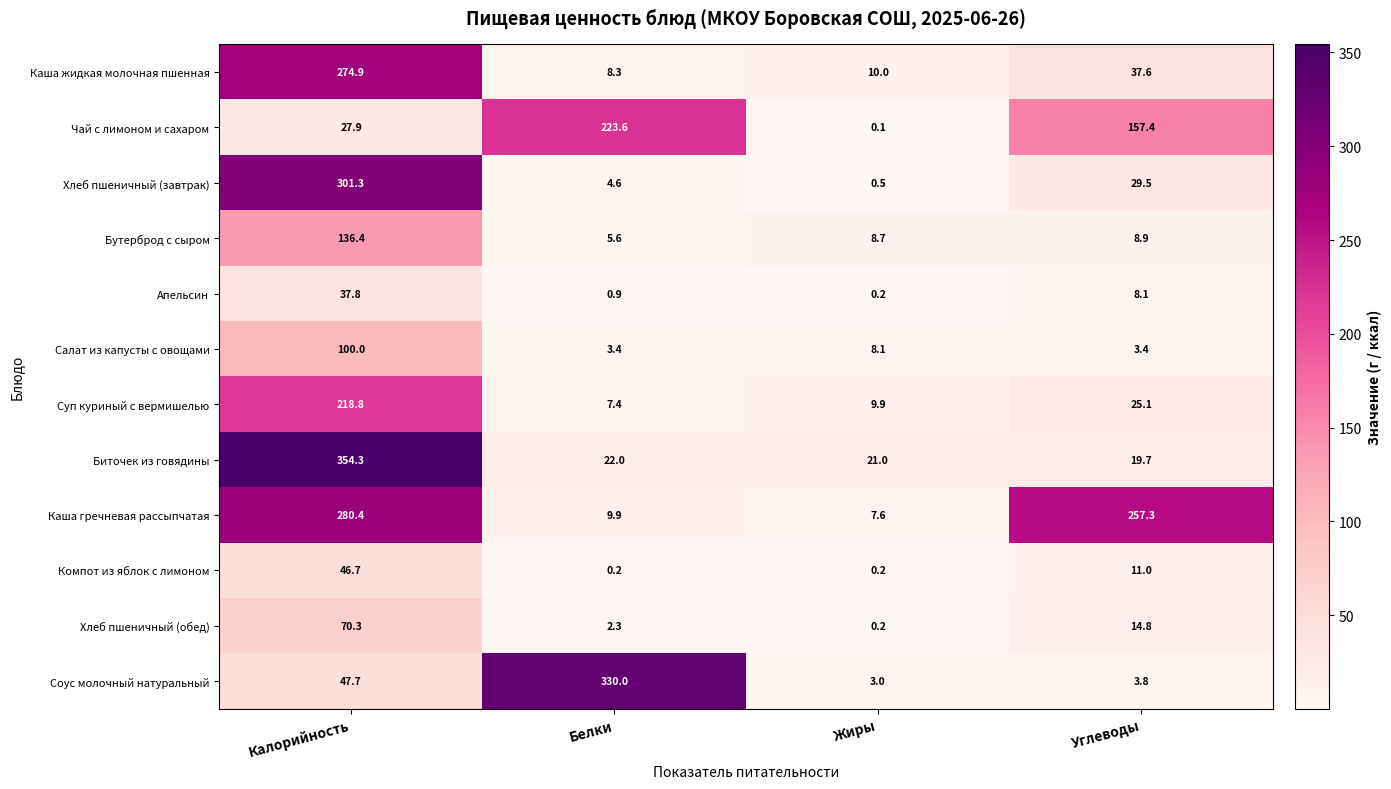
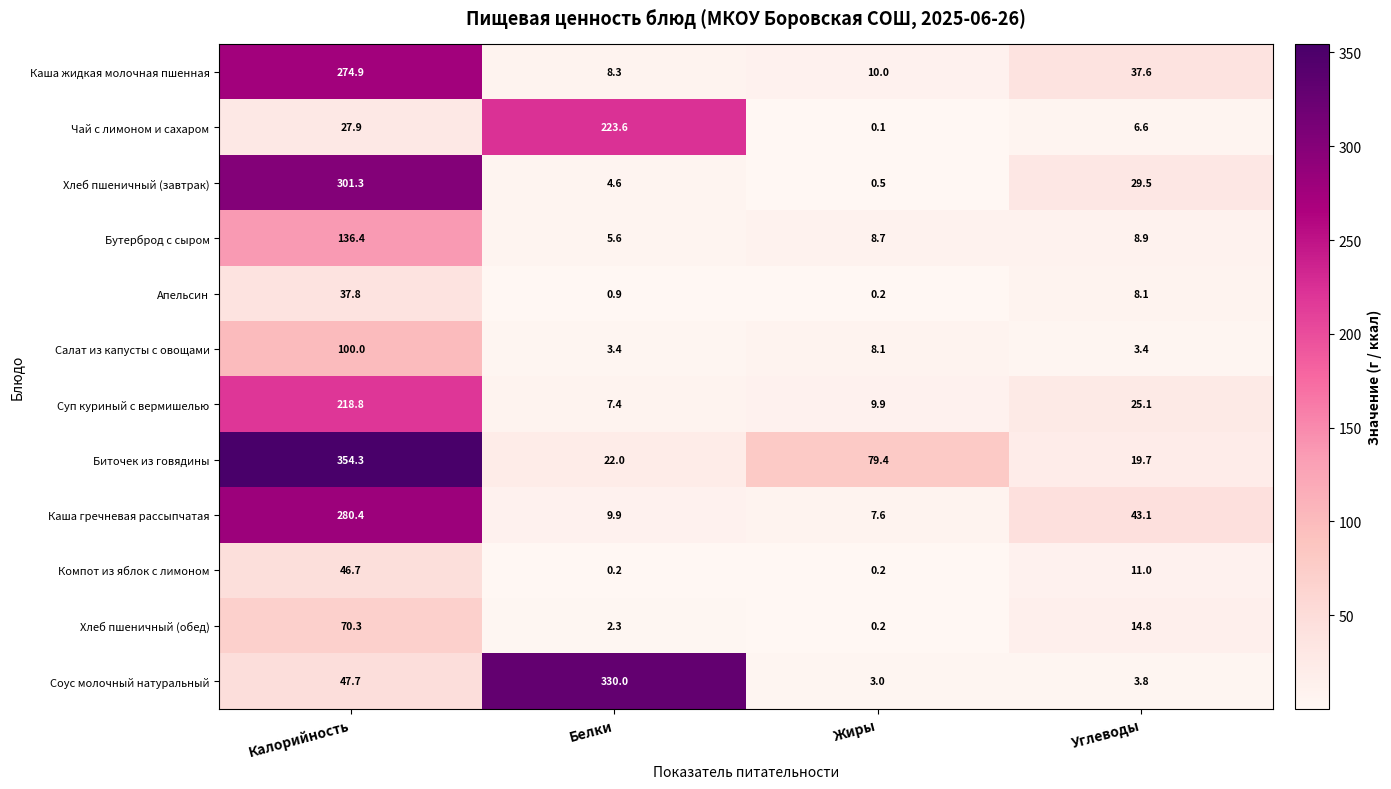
  {
    "Каша жидкая молочная пшенная": {
      "Калорийность": 274.9,
      "Белки": 8.3,
      "Жиры": 10.0,
      "Углеводы": 37.6
    },
    "Чай с лимоном и сахаром": {
      "Калорийность": 27.9,
      "Белки": 223.6,
      "Жиры": 0.1,
-     "Углеводы": 157.4
+     "Углеводы": 6.6
    },
    "Хлеб пшеничный (завтрак)": {
      "Калорийность": 301.3,
      "Белки": 4.6,
      "Жиры": 0.5,
      "Углеводы": 29.5
    },
    "Бутерброд с сыром": {
      "Калорийность": 136.4,
      "Белки": 5.6,
      "Жиры": 8.7,
      "Углеводы": 8.9
    },
    "Апельсин": {
      "Калорийность": 37.8,
      "Белки": 0.9,
      "Жиры": 0.2,
      "Углеводы": 8.1
    },
    "Салат из капусты с овощами": {
      "Калорийность": 100.0,
      "Белки": 3.4,
      "Жиры": 8.1,
      "Углеводы": 3.4
    },
    "Суп куриный с вермишелью": {
      "Калорийность": 218.8,
      "Белки": 7.4,
      "Жиры": 9.9,
      "Углеводы": 25.1
    },
    "Биточек из говядины": {
      "Калорийность": 354.3,
      "Белки": 22.0,
-     "Жиры": 21.0,
+     "Жиры": 79.4,
      "Углеводы": 19.7
    },
    "Каша гречневая рассыпчатая": {
      "Калорийность": 280.4,
      "Белки": 9.9,
      "Жиры": 7.6,
-     "Углеводы": 257.3
+     "Углеводы": 43.1
    },
    "Компот из яблок с лимоном": {
      "Калорийность": 46.7,
      "Белки": 0.2,
      "Жиры": 0.2,
      "Углеводы": 11.0
    },
    "Хлеб пшеничный (обед)": {
      "Калорийность": 70.3,
      "Белки": 2.3,
      "Жиры": 0.2,
      "Углеводы": 14.8
    },
    "Соус молочный натуральный": {
      "Калорийность": 47.7,
      "Белки": 330.0,
      "Жиры": 3.0,
      "Углеводы": 3.8
    }
  }
